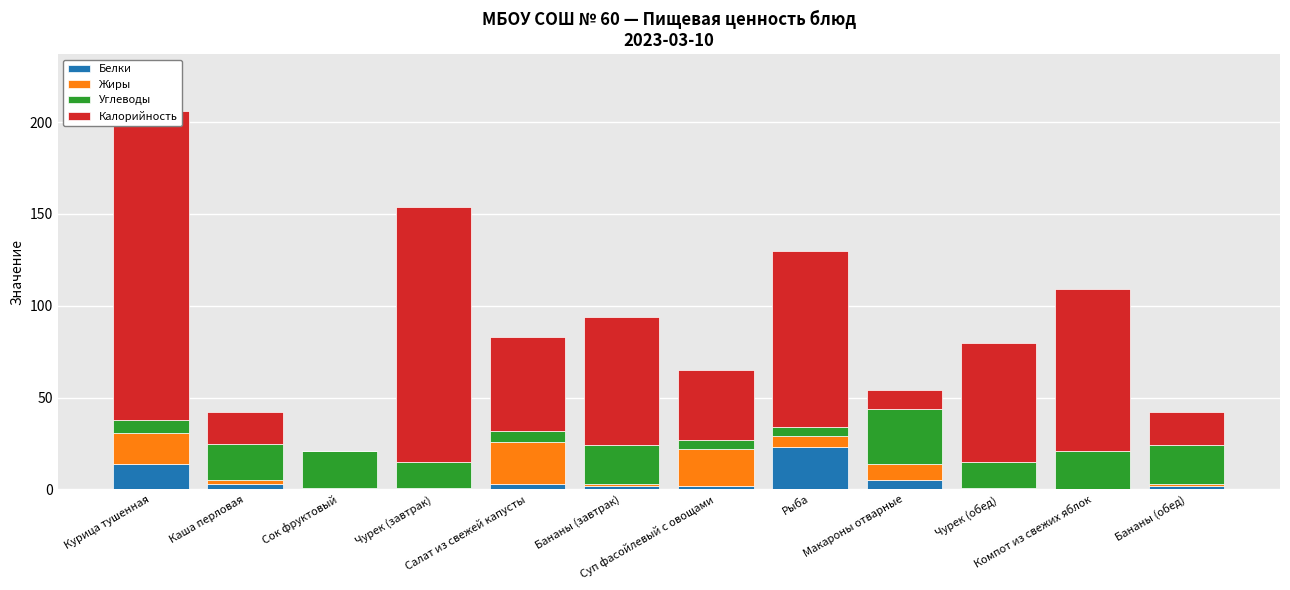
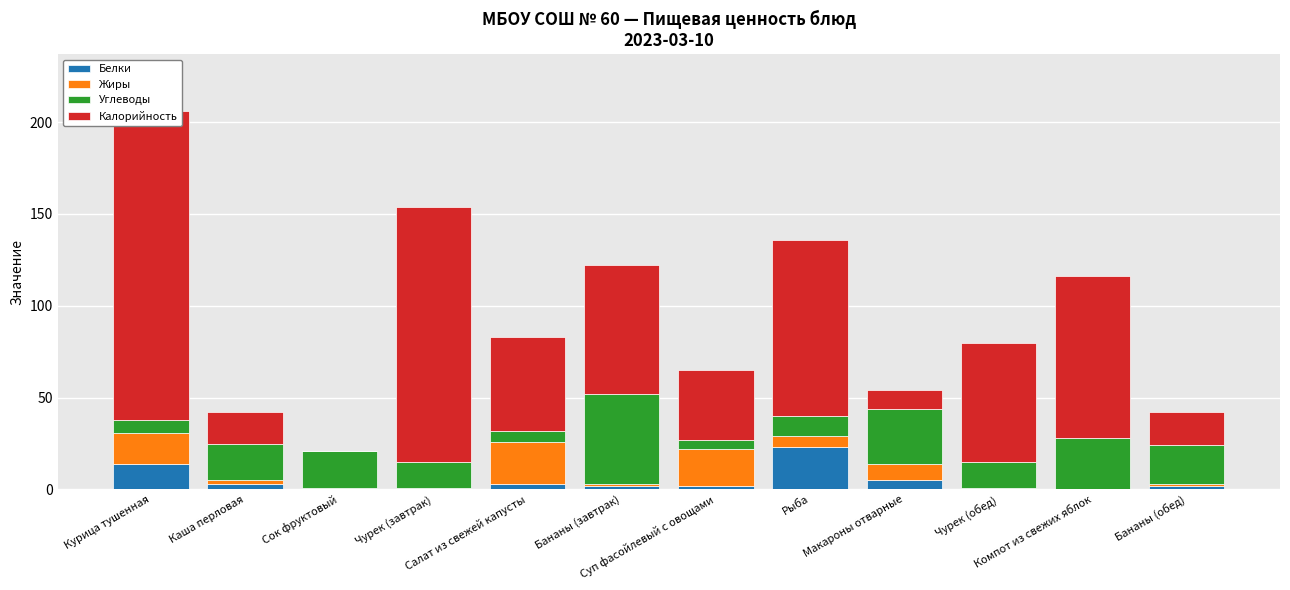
  {
    "Белки": {
      "Курица тушенная": 14,
      "Каша перловая": 3,
      "Салат из свежей капусты": 3,
      "Бананы (завтрак)": 2,
      "Суп фасойлевый с овощами": 2,
      "Рыба": 23,
      "Макароны отварные": 5,
      "Компот из свежих яблок": 0,
      "Бананы (обед)": 2
    },
    "Жиры": {
      "Курица тушенная": 17,
      "Каша перловая": 2,
      "Сок фруктовый": 0,
      "Чурек (завтрак)": 0,
      "Салат из свежей капусты": 23,
      "Суп фасойлевый с овощами": 20,
      "Рыба": 6,
      "Макароны отварные": 9,
      "Чурек (обед)": 0,
      "Компот из свежих яблок": 0
    },
    "Углеводы": {
      "Курица тушенная": 7,
      "Каша перловая": 20,
      "Сок фруктовый": 20,
      "Чурек (завтрак)": 14,
      "Салат из свежей капусты": 6,
-     "Бананы (завтрак)": 21,
+     "Бананы (завтрак)": 49,
      "Суп фасойлевый с овощами": 5,
-     "Рыба": 5,
+     "Рыба": 11,
      "Макароны отварные": 30,
      "Чурек (обед)": 14,
-     "Компот из свежих яблок": 21,
+     "Компот из свежих яблок": 28,
      "Бананы (обед)": 21
    },
    "Калорийность": {
      "Каша перловая": 17,
      "Сок фруктовый": 0,
      "Чурек (завтрак)": 139,
      "Салат из свежей капусты": 51,
      "Бананы (завтрак)": 70,
      "Суп фасойлевый с овощами": 38,
      "Рыба": 96,
      "Макароны отварные": 10,
      "Чурек (обед)": 65,
      "Компот из свежих яблок": 88,
      "Бананы (обед)": 18
    }
  }
